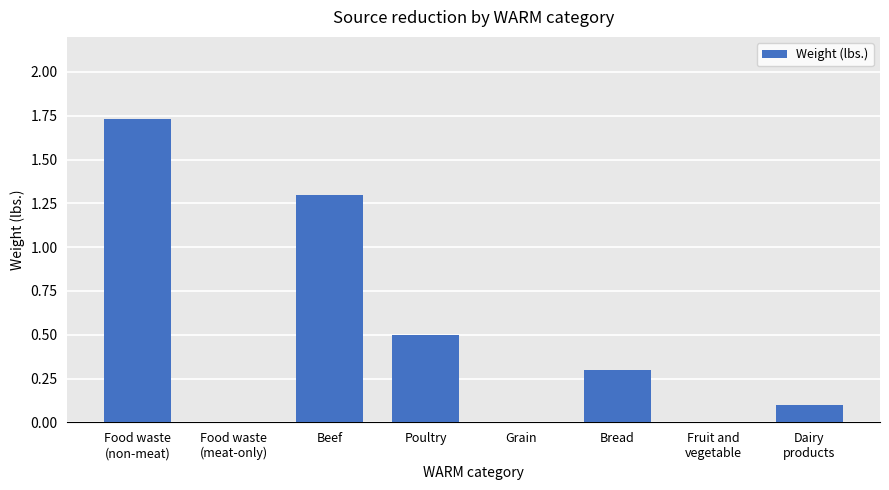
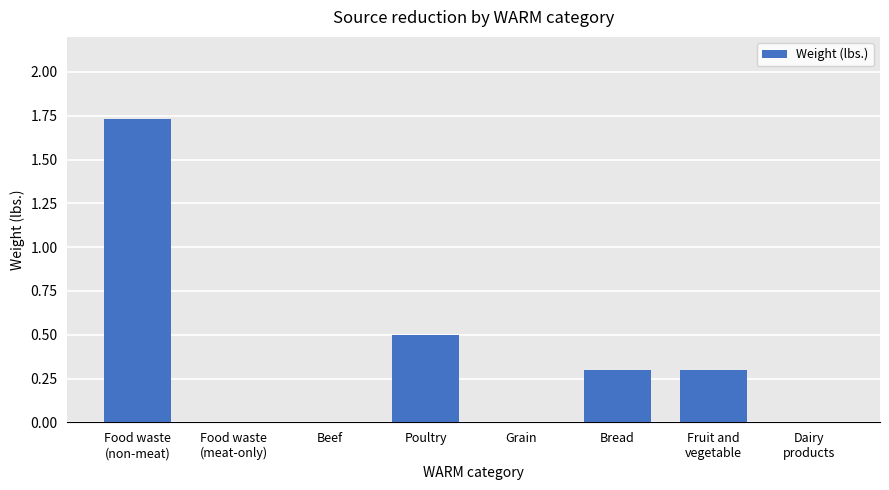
  {
    "Food waste (non-meat)": 1.73,
    "Food waste (meat-only)": 0.0,
-   "Beef": 1.3,
+   "Beef": 0.0,
    "Poultry": 0.5,
    "Grain": 0.0,
    "Bread": 0.3,
-   "Fruit and vegetable": 0.0,
-   "Dairy products": 0.1
+   "Fruit and vegetable": 0.3,
+   "Dairy products": 0.0
  }
